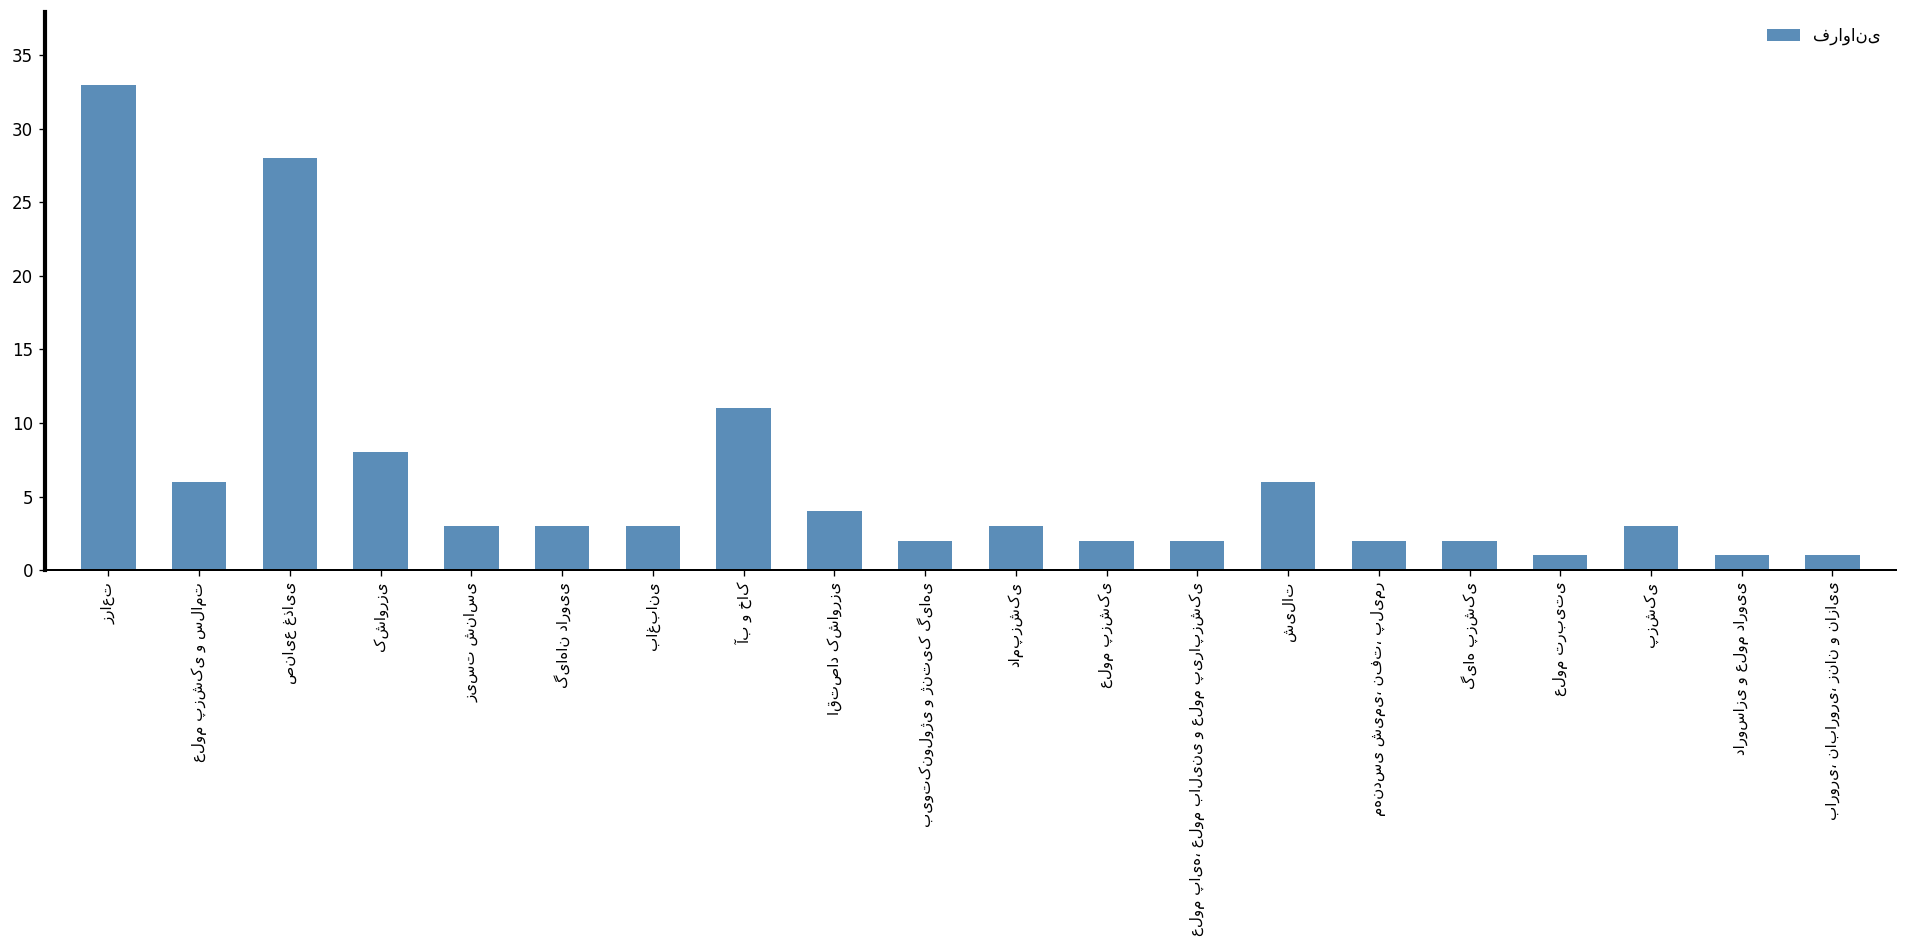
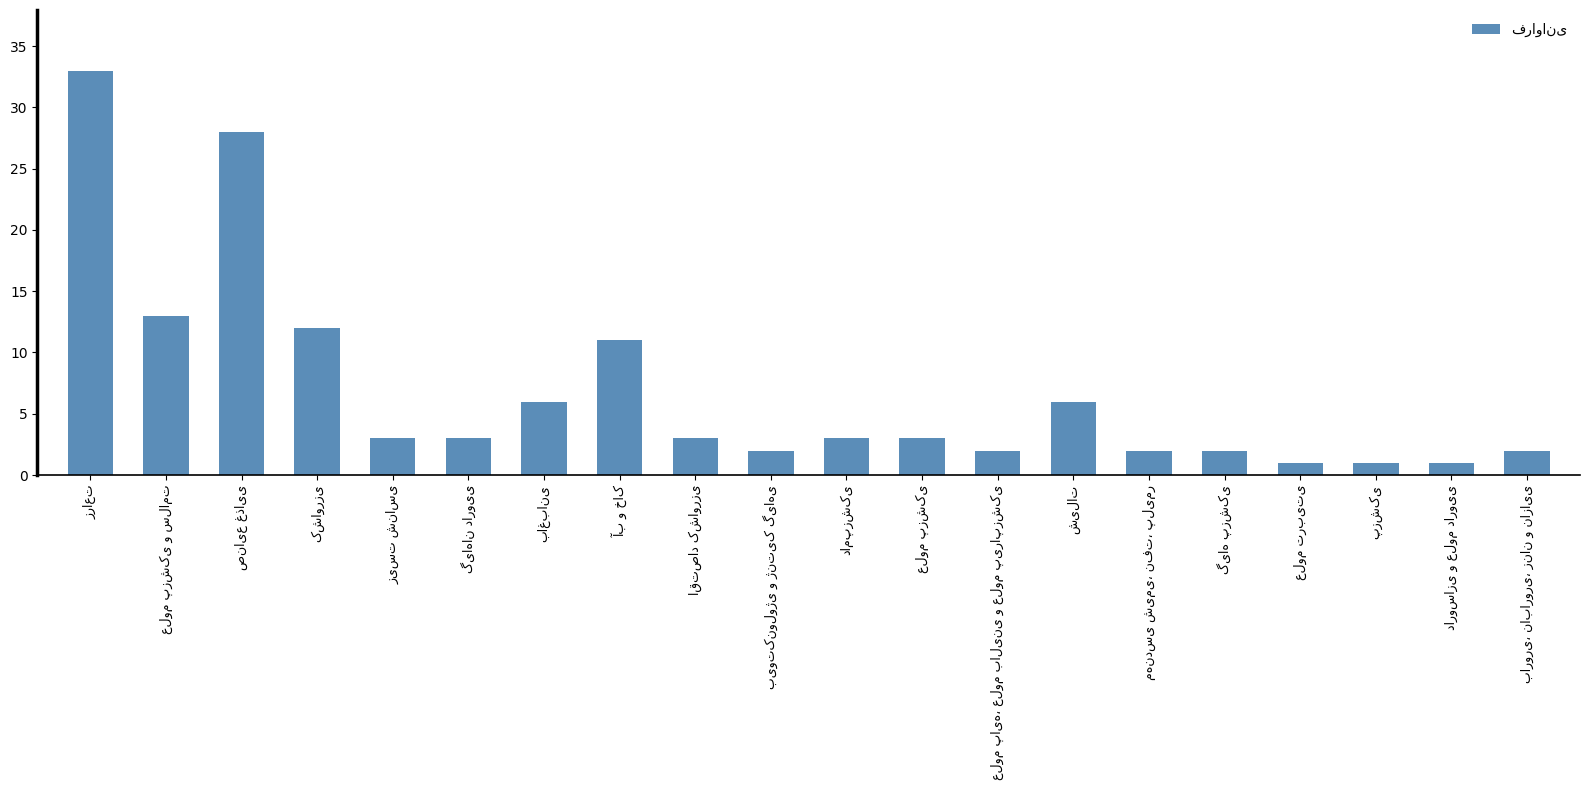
  {
    "زراعت": 33,
-   "علوم پزشکی و سلامت": 6,
+   "علوم پزشکی و سلامت": 13,
    "صنایع غذایی": 28,
-   "کشاورزی": 8,
+   "کشاورزی": 12,
    "زیست شناسی": 3,
    "گیاهان دارویی": 3,
-   "باغبانی": 3,
+   "باغبانی": 6,
    "آب و خاک": 11,
-   "اقتصاد کشاورزی": 4,
+   "اقتصاد کشاورزی": 3,
    "بیوتکنولوژی و ژنتیک گیاهی": 2,
    "دامپزشکی": 3,
-   "علوم پزشکی": 2,
+   "علوم پزشکی": 3,
    "علوم پایه، علوم بالینی و علوم پیراپزشکی": 2,
    "شیلات": 6,
    "مهندسی شیمی، نفت، پلیمر": 2,
    "گیاه پزشکی": 2,
    "علوم تربیتی": 1,
-   "پزشکی": 3,
+   "پزشکی": 1,
    "داروسازی و علوم دارویی": 1,
-   "باروری، ناباروری، زنان و نازایی": 1
+   "باروری، ناباروری، زنان و نازایی": 2
  }
